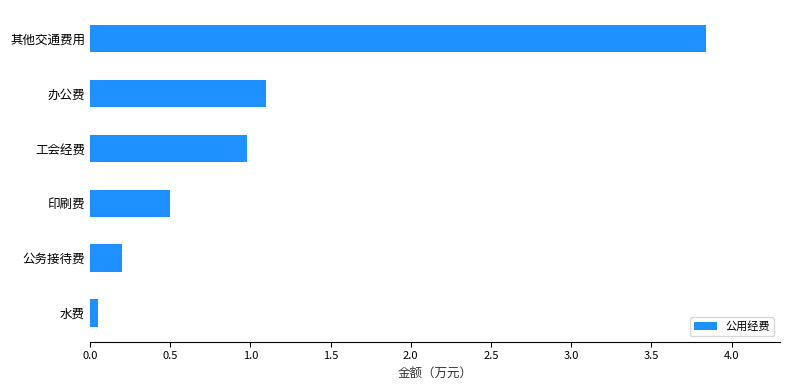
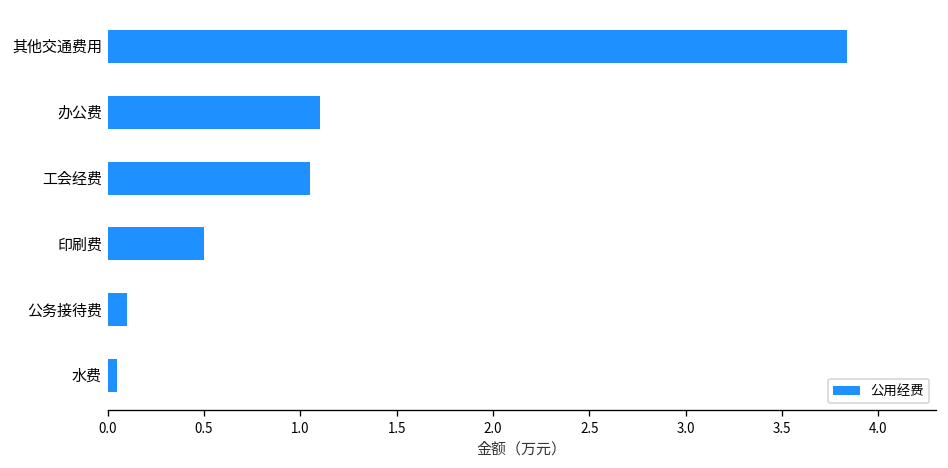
  {
    "其他交通费用": 3.84,
    "办公费": 1.10,
-   "工会经费": 0.98,
+   "工会经费": 1.05,
    "印刷费": 0.50,
-   "公务接待费": 0.2,
+   "公务接待费": 0.1,
    "水费": 0.05
  }
